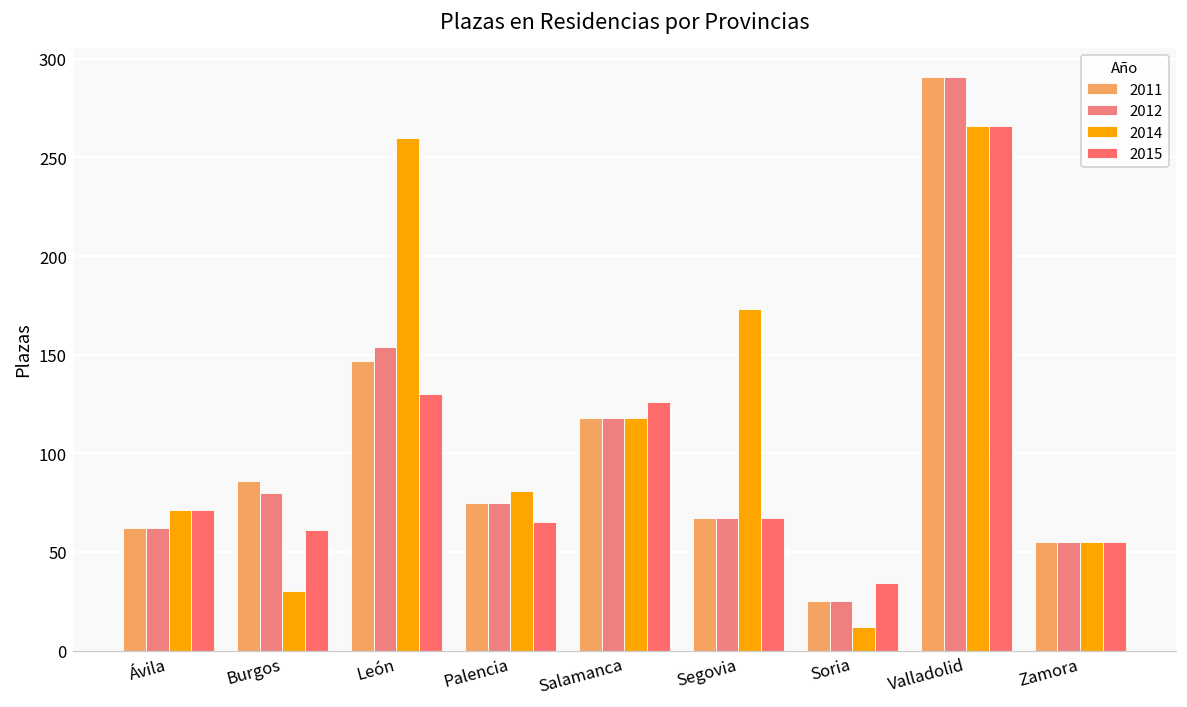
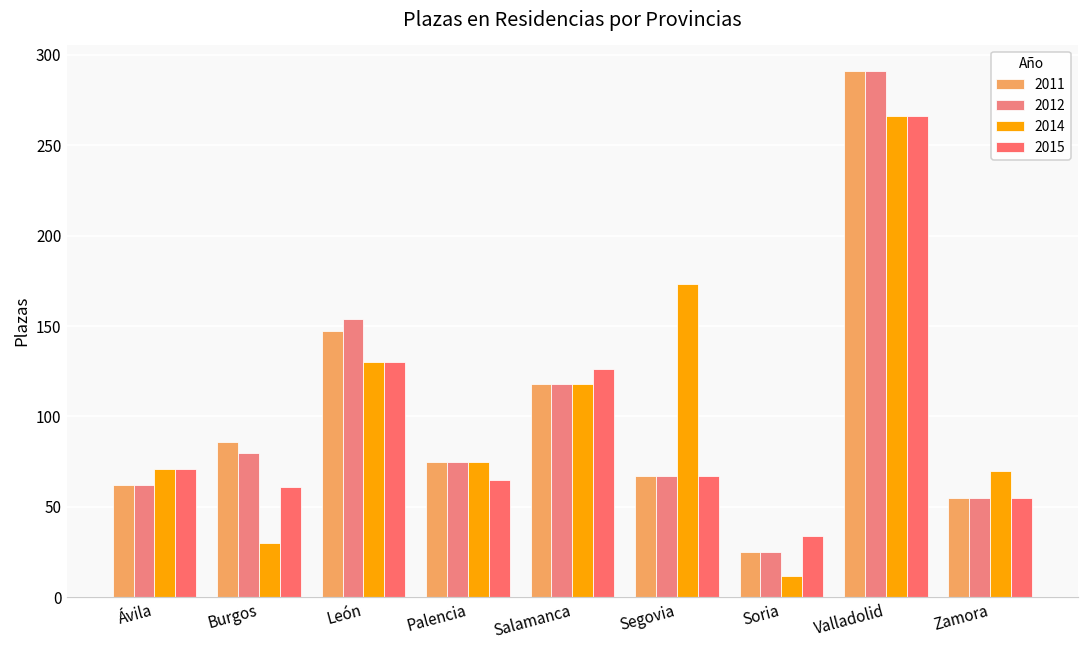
  {
    "2014": {
      "Ávila": 71,
      "Burgos": 30,
-     "León": 260,
-     "Palencia": 81,
+     "León": 130,
+     "Palencia": 75,
      "Salamanca": 118,
      "Segovia": 173,
      "Soria": 12,
      "Valladolid": 266,
-     "Zamora": 55
+     "Zamora": 70
    }
  }
